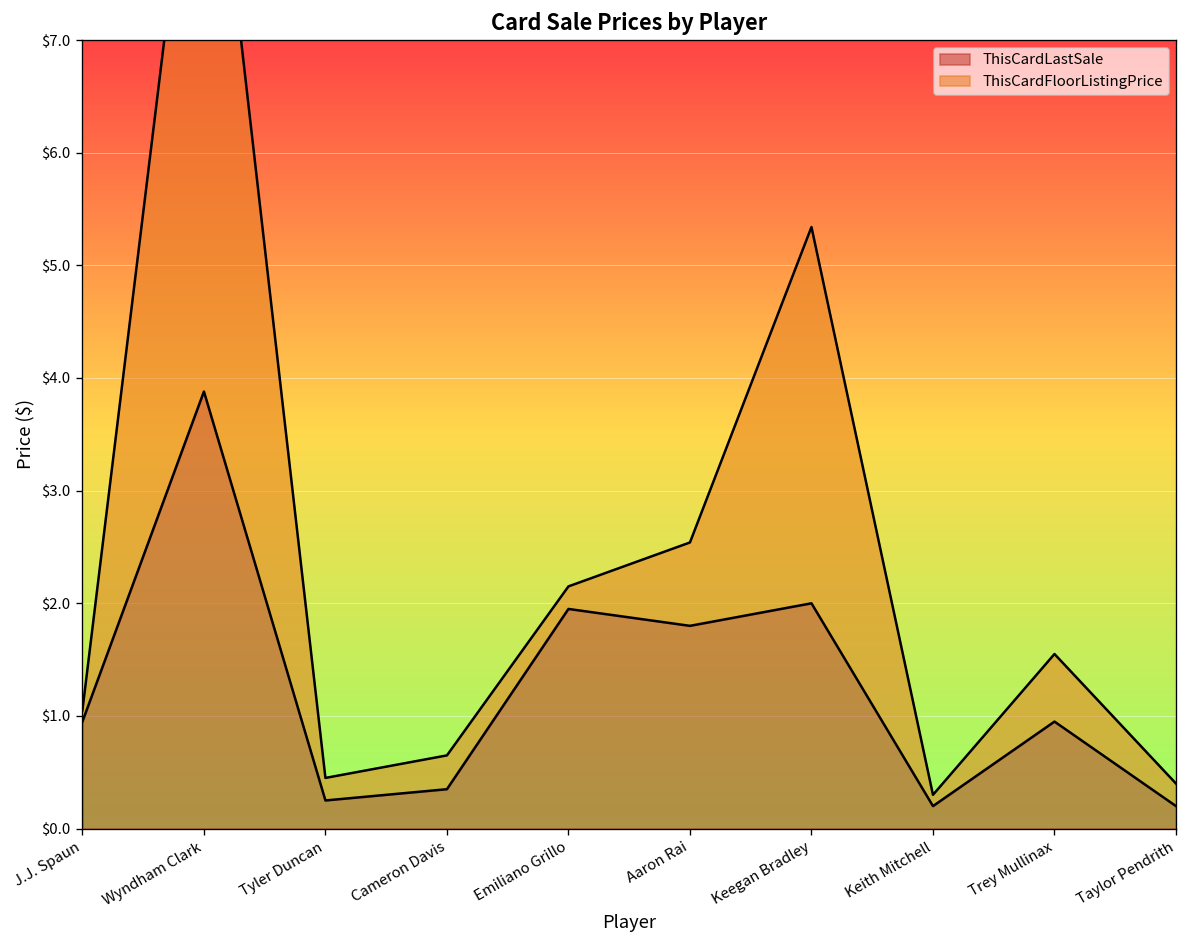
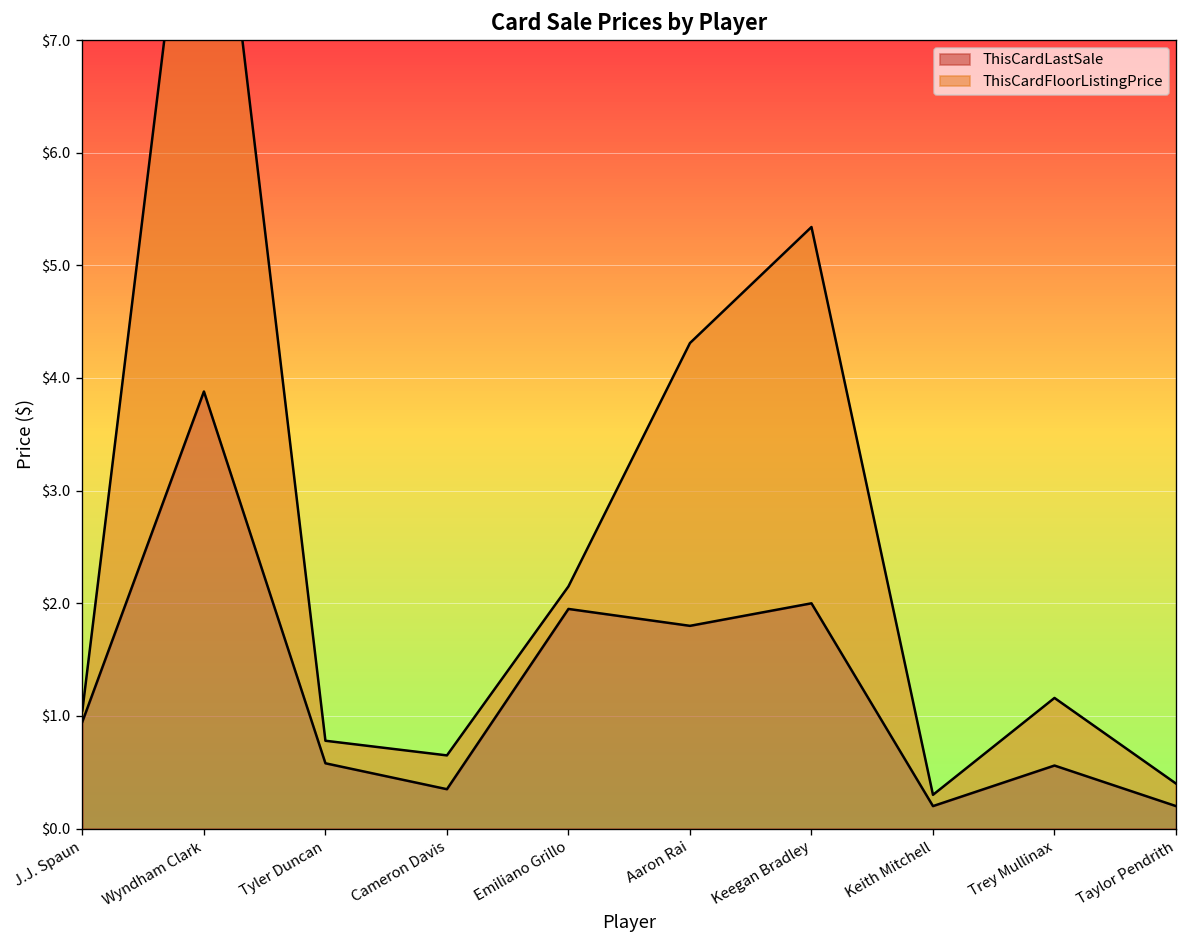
  {
    "ThisCardLastSale": {
      "J.J. Spaun": "$1.0",
      "Wyndham Clark": "$3.9",
-     "Tyler Duncan": "$0.3",
+     "Tyler Duncan": "$0.6",
      "Cameron Davis": "$0.4",
      "Emiliano Grillo": "$2.0",
      "Aaron Rai": "$1.8",
      "Keegan Bradley": "$2.0",
      "Keith Mitchell": "$0.2",
-     "Trey Mullinax": "$1.0",
+     "Trey Mullinax": "$0.6",
      "Taylor Pendrith": "$0.2"
    },
    "ThisCardFloorListingPrice": {
      "J.J. Spaun": "$0.1",
      "Tyler Duncan": "$0.2",
      "Cameron Davis": "$0.3",
      "Emiliano Grillo": "$0.2",
-     "Aaron Rai": "$0.7",
+     "Aaron Rai": "$2.5",
      "Keegan Bradley": "$3.3",
      "Keith Mitchell": "$0.1",
      "Trey Mullinax": "$0.6",
      "Taylor Pendrith": "$0.2"
    }
  }
